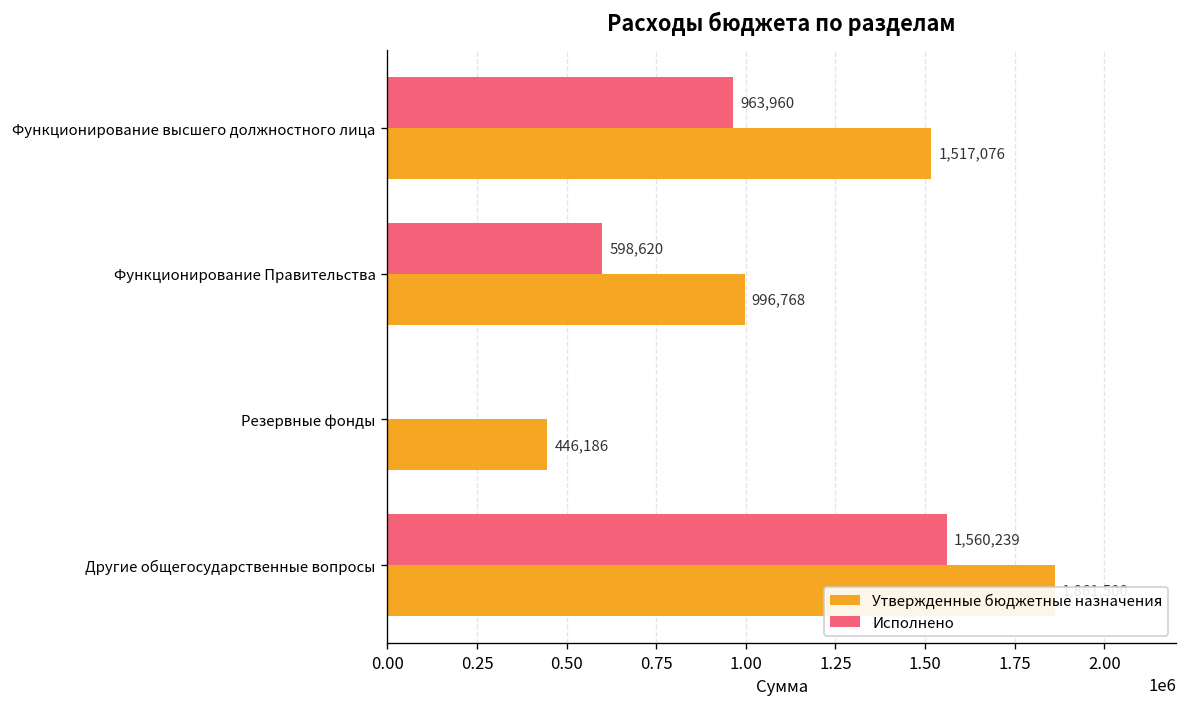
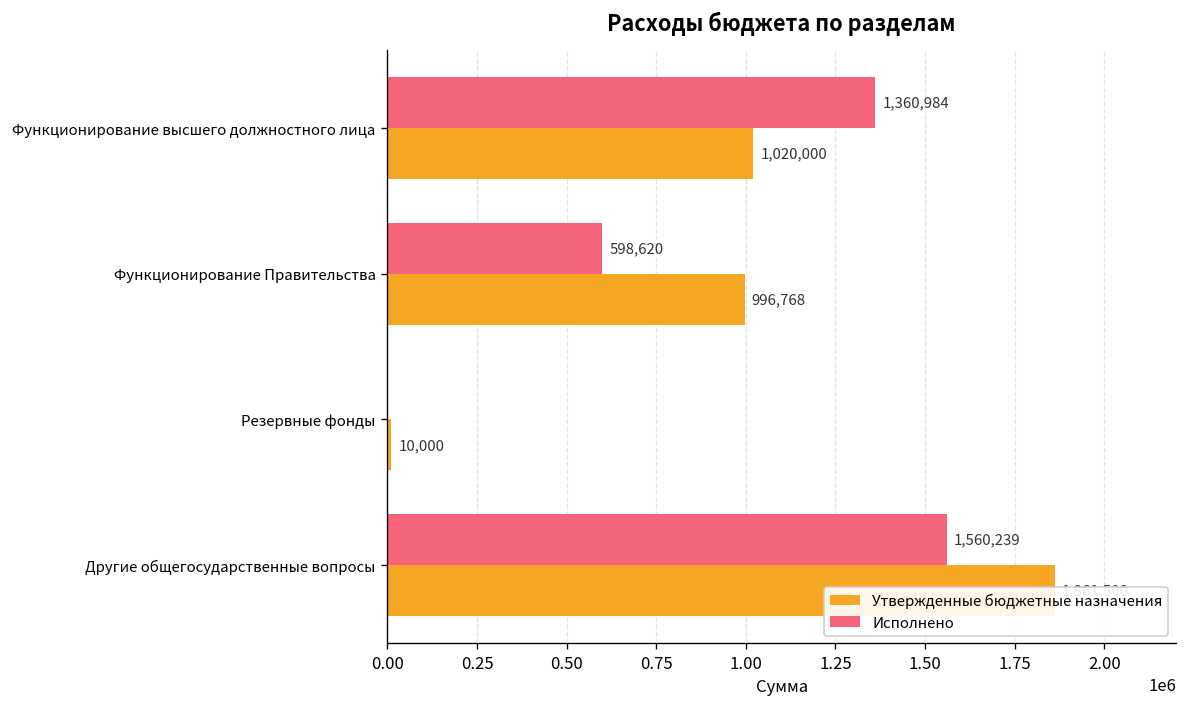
  {
    "Утвержденные бюджетные назначения": {
-     "Функционирование высшего должностного лица": "1,517,076",
+     "Функционирование высшего должностного лица": "1,020,000",
      "Функционирование Правительства": "996,768",
-     "Резервные фонды": "446,186"
+     "Резервные фонды": "10,000"
    },
    "Исполнено": {
-     "Функционирование высшего должностного лица": "963,960",
+     "Функционирование высшего должностного лица": "1,360,984",
      "Функционирование Правительства": "598,620",
      "Другие общегосударственные вопросы": "1,560,239"
    }
  }
